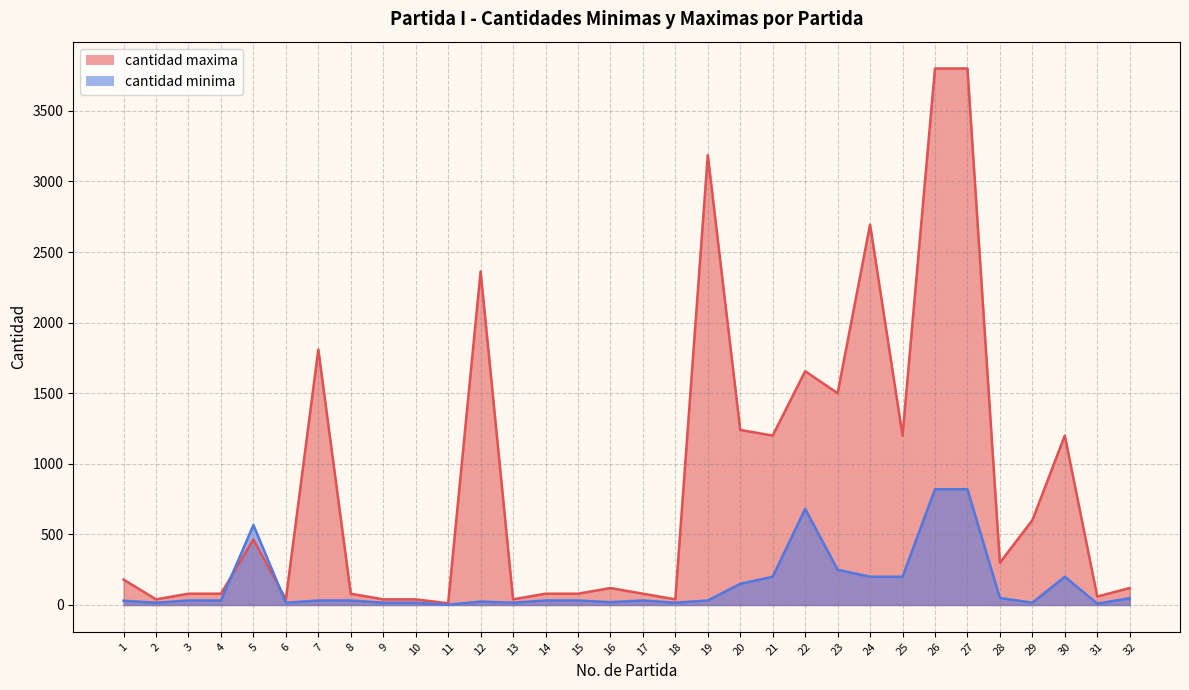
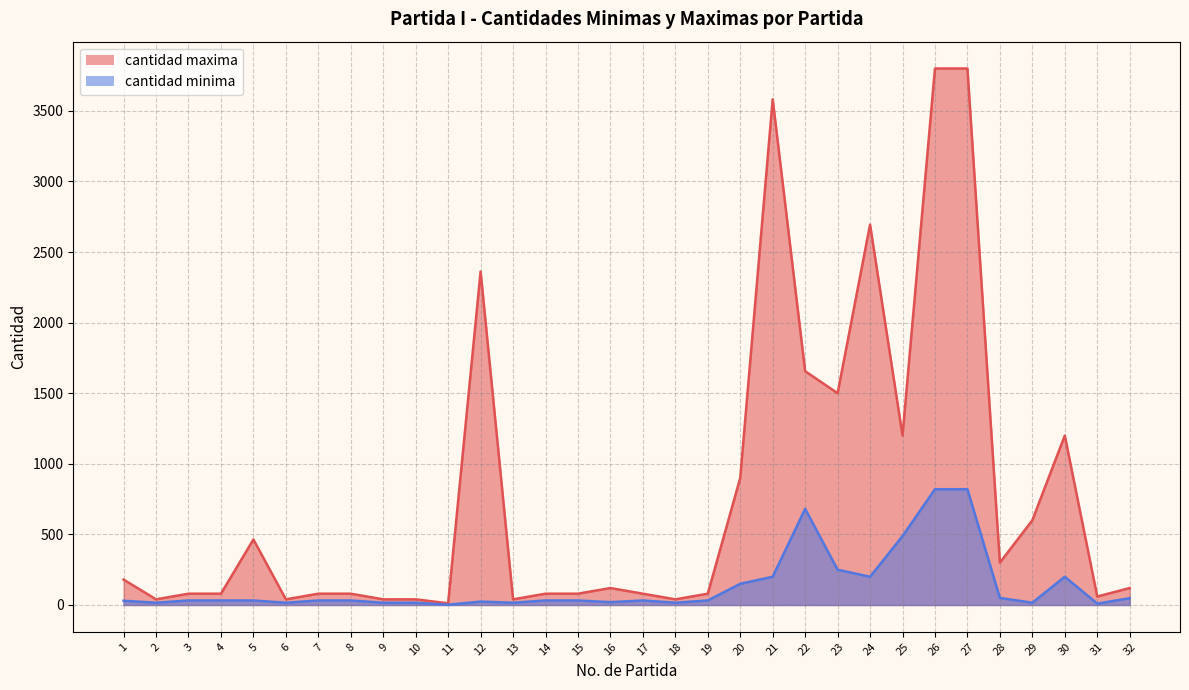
  {
    "cantidad maxima": {
      "1": 180,
      "2": 40,
      "3": 80,
      "4": 80,
      "5": 460,
      "6": 40,
-     "7": 1810,
+     "7": 80,
      "8": 80,
      "9": 40,
      "10": 40,
      "12": 2360,
      "13": 40,
      "14": 80,
      "15": 80,
      "16": 120,
      "17": 80,
      "18": 40,
-     "19": 3190,
-     "20": 1240,
-     "21": 1200,
+     "19": 80,
+     "20": 900,
+     "21": 3580,
      "22": 1660,
      "23": 1500,
      "24": 2690,
      "25": 1200,
      "26": 3800,
      "27": 3800,
      "28": 300,
      "29": 600,
      "30": 1200,
      "31": 60,
      "32": 120
    },
    "cantidad minima": {
      "1": 30,
      "2": 20,
      "3": 30,
      "4": 30,
-     "5": 570,
+     "5": 30,
      "6": 20,
      "7": 30,
      "8": 30,
      "9": 20,
      "10": 20,
      "12": 20,
      "13": 20,
      "14": 30,
      "15": 30,
      "16": 20,
      "17": 30,
      "18": 20,
      "19": 30,
      "20": 150,
      "21": 200,
      "22": 680,
      "23": 250,
      "24": 200,
-     "25": 200,
+     "25": 490,
      "26": 820,
      "27": 820,
      "28": 50,
      "29": 20,
      "30": 200,
      "31": 10,
      "32": 50
    }
  }
